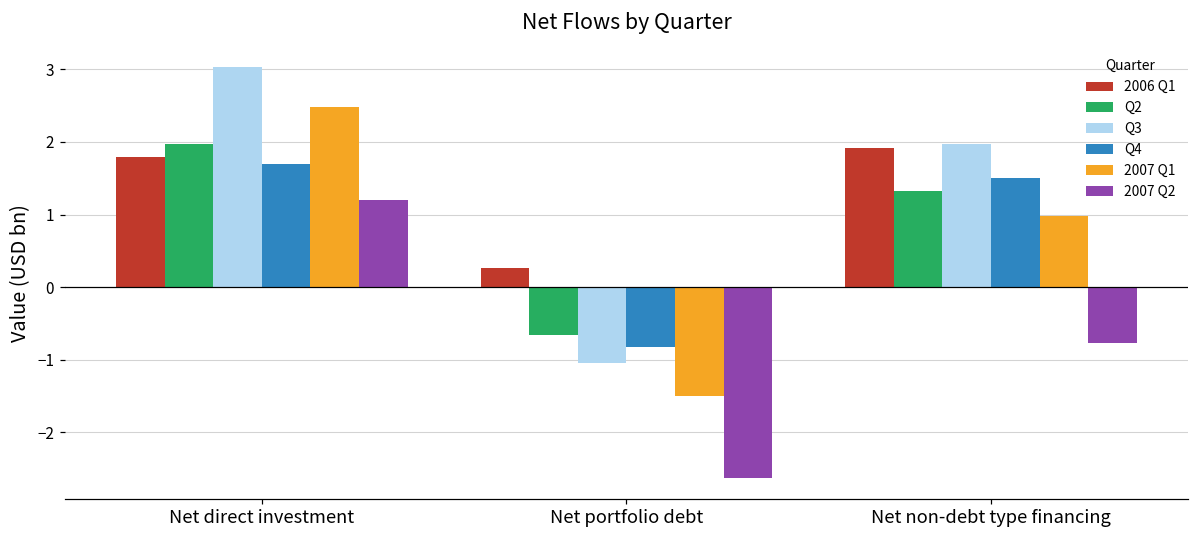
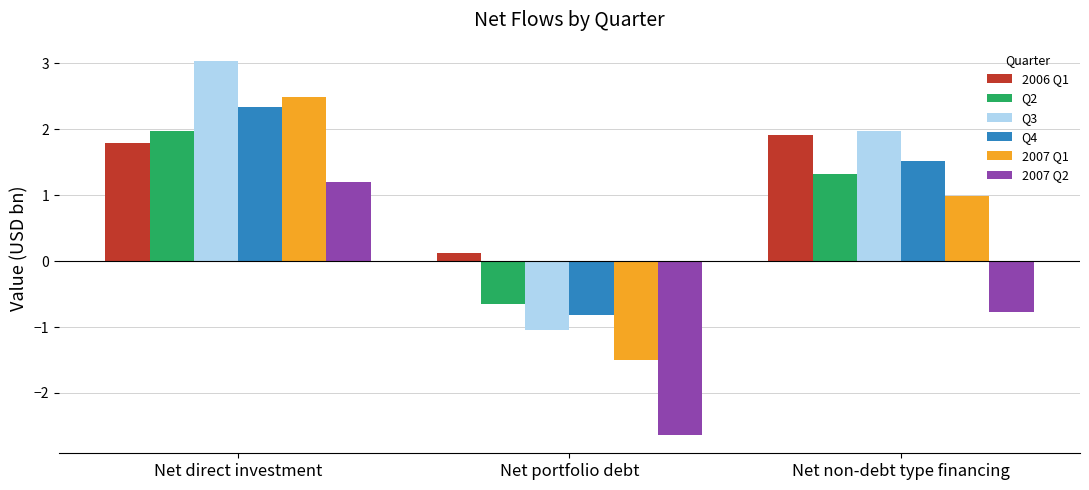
  {
    "2006 Q1": {
      "Net direct investment": 1.8,
-     "Net portfolio debt": 0.3,
+     "Net portfolio debt": 0.1,
      "Net non-debt type financing": 1.9
    },
    "Q2": {
      "Net direct investment": 2.0,
      "Net portfolio debt": -0.7,
      "Net non-debt type financing": 1.3
    },
    "Q3": {
      "Net direct investment": 3.0,
      "Net portfolio debt": -1.1,
      "Net non-debt type financing": 2.0
    },
    "Q4": {
-     "Net direct investment": 1.7,
+     "Net direct investment": 2.3,
      "Net portfolio debt": -0.8,
      "Net non-debt type financing": 1.5
    },
    "2007 Q1": {
      "Net direct investment": 2.5,
      "Net portfolio debt": -1.5,
      "Net non-debt type financing": 1.0
    },
    "2007 Q2": {
      "Net direct investment": 1.2,
      "Net portfolio debt": -2.6,
      "Net non-debt type financing": -0.8
    }
  }
